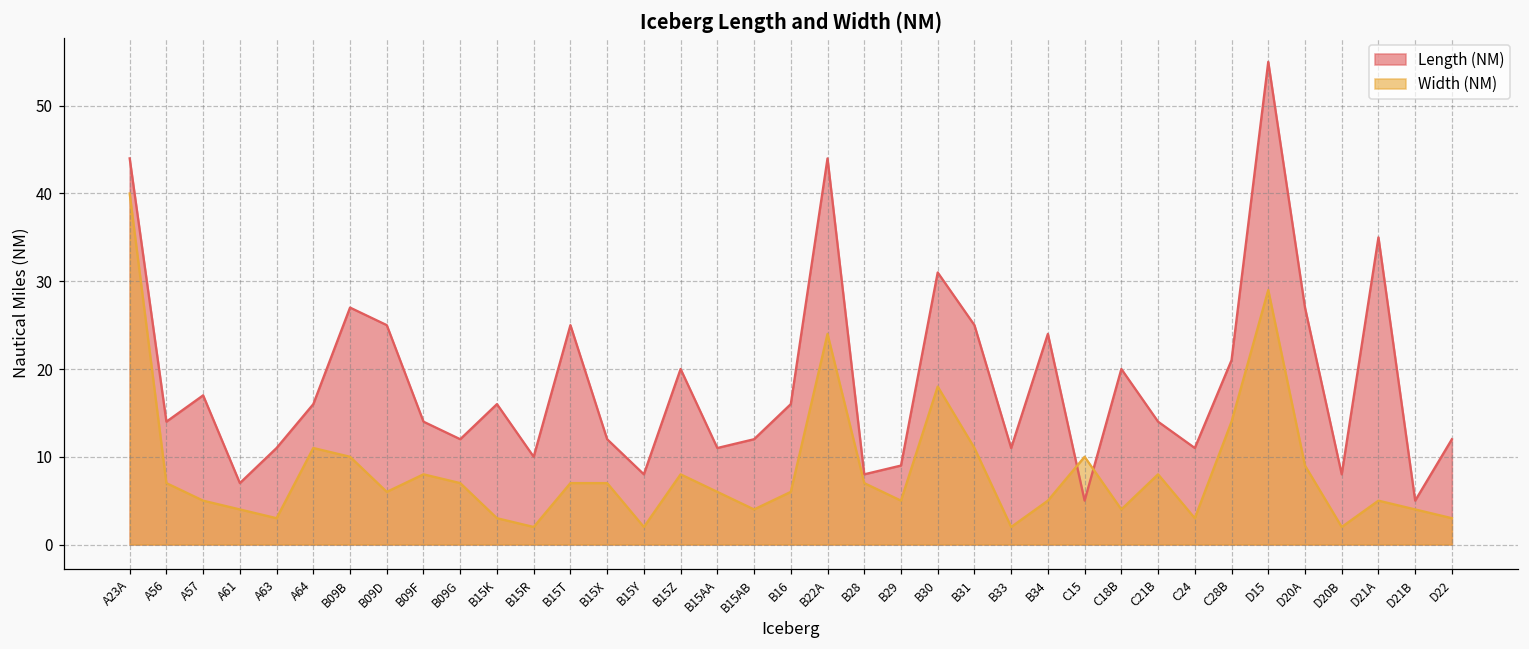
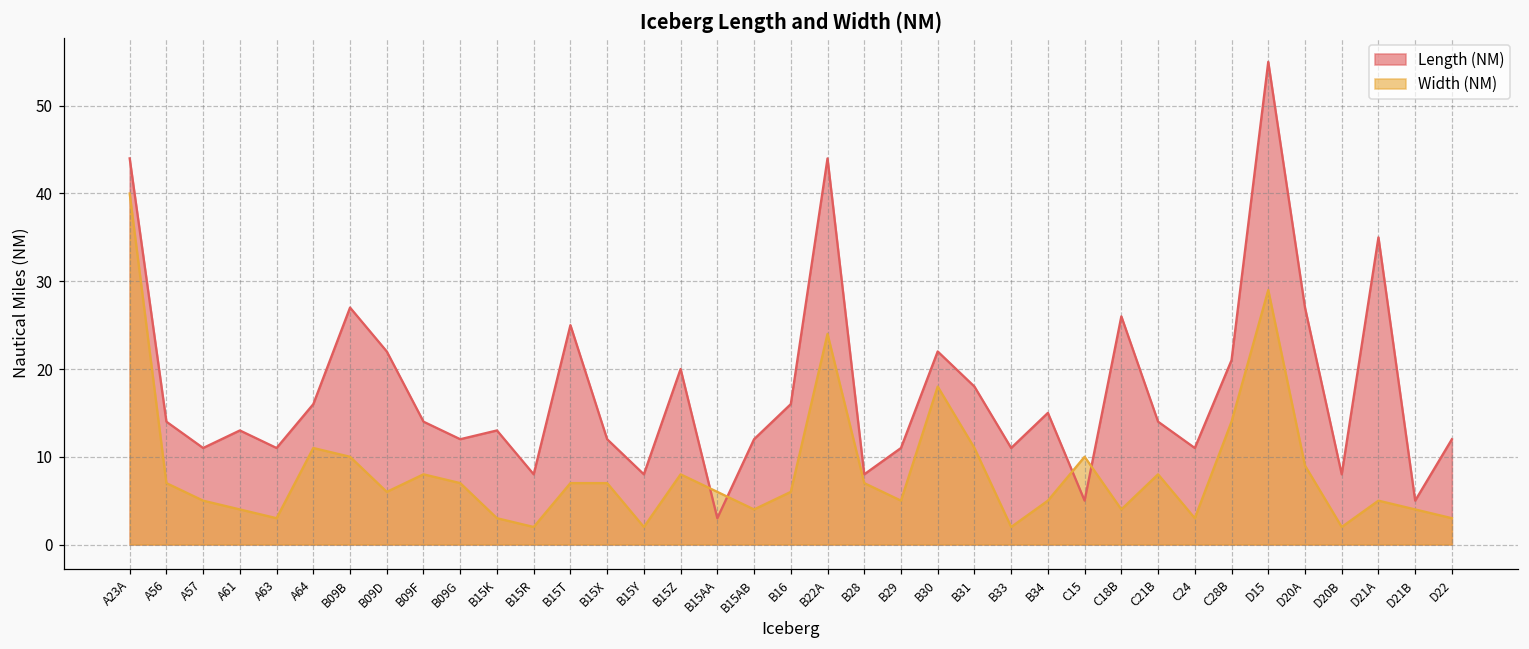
  {
    "Length (NM)": {
      "A23A": 44,
      "A56": 14,
-     "A57": 17,
-     "A61": 7,
+     "A57": 11,
+     "A61": 13,
      "A63": 11,
      "A64": 16,
      "B09B": 27,
-     "B09D": 25,
+     "B09D": 22,
      "B09F": 14,
      "B09G": 12,
-     "B15K": 16,
-     "B15R": 10,
+     "B15K": 13,
+     "B15R": 8,
      "B15T": 25,
      "B15X": 12,
      "B15Y": 8,
      "B15Z": 20,
-     "B15AA": 11,
+     "B15AA": 3,
      "B15AB": 12,
      "B16": 16,
      "B22A": 44,
      "B28": 8,
-     "B29": 9,
-     "B30": 31,
-     "B31": 25,
+     "B29": 11,
+     "B30": 22,
+     "B31": 18,
      "B33": 11,
-     "B34": 24,
+     "B34": 15,
      "C15": 5,
-     "C18B": 20,
+     "C18B": 26,
      "C21B": 14,
      "C24": 11,
      "C28B": 21,
      "D15": 55,
      "D20A": 27,
      "D20B": 8,
      "D21A": 35,
      "D21B": 5,
      "D22": 12
    },
    "Width (NM)": {
      "A23A": 40,
      "A56": 7,
      "A57": 5,
      "A61": 4,
      "A63": 3,
      "A64": 11,
      "B09B": 10,
      "B09D": 6,
      "B09F": 8,
      "B09G": 7,
      "B15K": 3,
      "B15R": 2,
      "B15T": 7,
      "B15X": 7,
      "B15Y": 2,
      "B15Z": 8,
      "B15AA": 6,
      "B15AB": 4,
      "B16": 6,
      "B22A": 24,
      "B28": 7,
      "B29": 5,
      "B30": 18,
      "B31": 11,
      "B33": 2,
      "B34": 5,
      "C15": 10,
      "C18B": 4,
      "C21B": 8,
      "C24": 3,
      "C28B": 14,
      "D15": 29,
      "D20A": 9,
      "D20B": 2,
      "D21A": 5,
      "D21B": 4,
      "D22": 3
    }
  }
